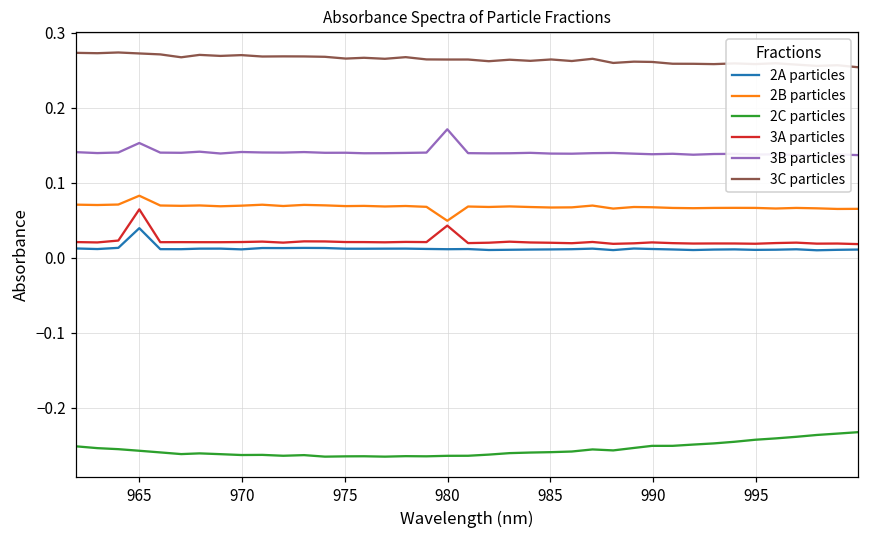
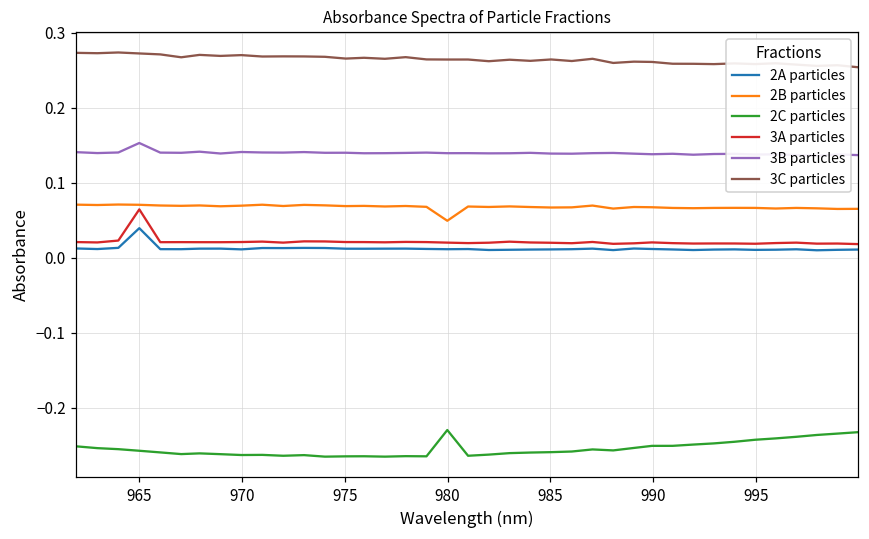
  {
    "2A particles": {
      "965": 0.04,
      "980": 0.01
    },
    "2B particles": {
-     "965": 0.08,
+     "965": 0.07,
      "980": 0.05
    },
    "2C particles": {
      "965": -0.26,
-     "980": -0.26
+     "980": -0.23
    },
    "3A particles": {
      "965": 0.06,
-     "980": 0.04
+     "980": 0.02
    },
    "3B particles": {
      "965": 0.15,
-     "980": 0.17
+     "980": 0.14
    },
    "3C particles": {
      "965": 0.27,
      "980": 0.26
    }
  }
